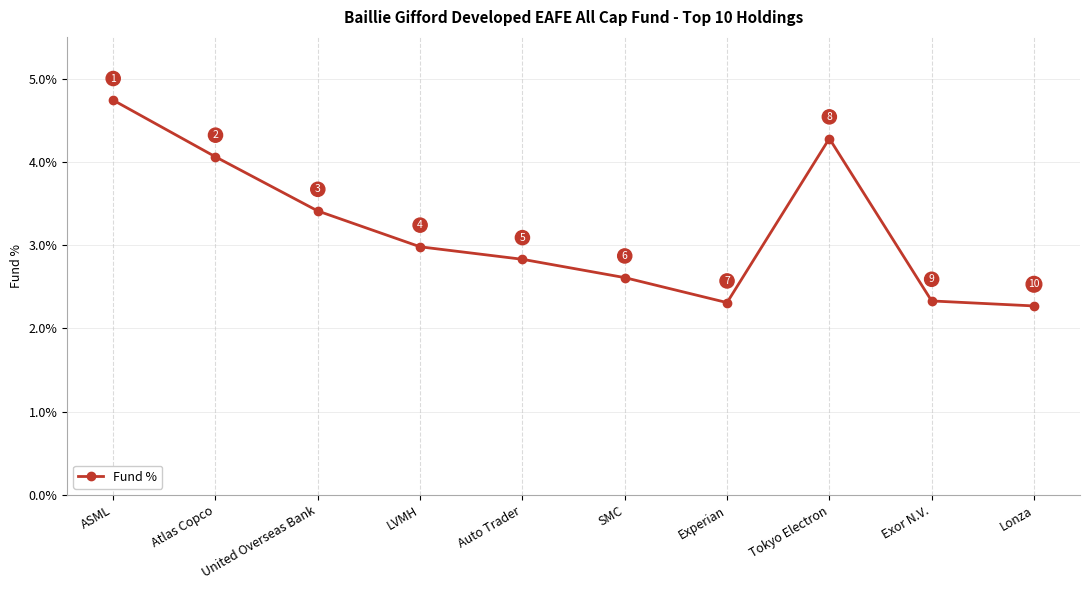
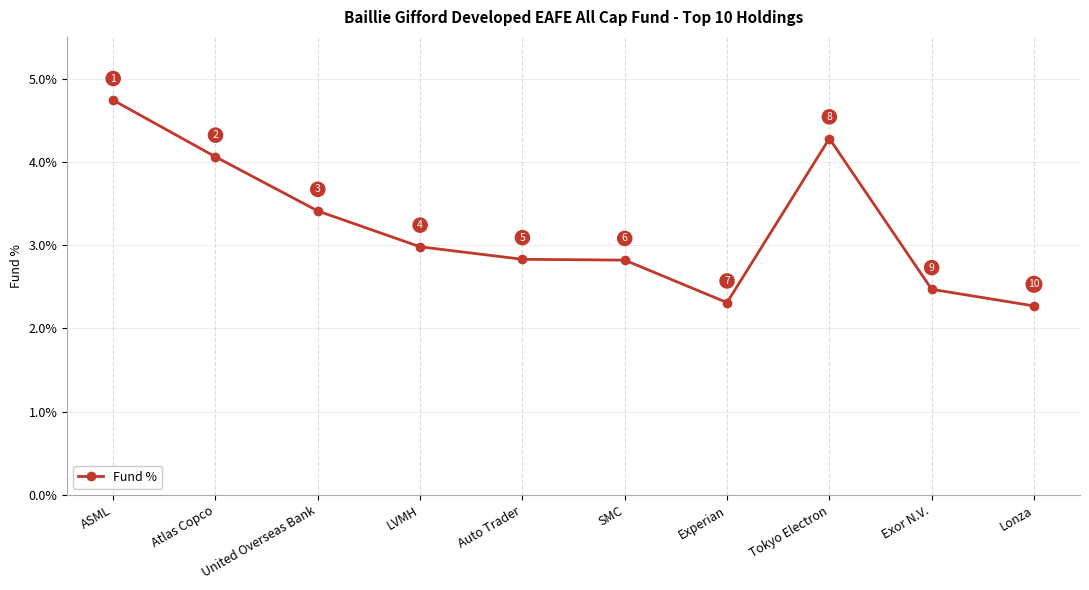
  {
-   "SMC": "2.6%",
-   "Exor N.V.": "2.3%"
+   "SMC": "2.8%",
+   "Exor N.V.": "2.5%"
  }
